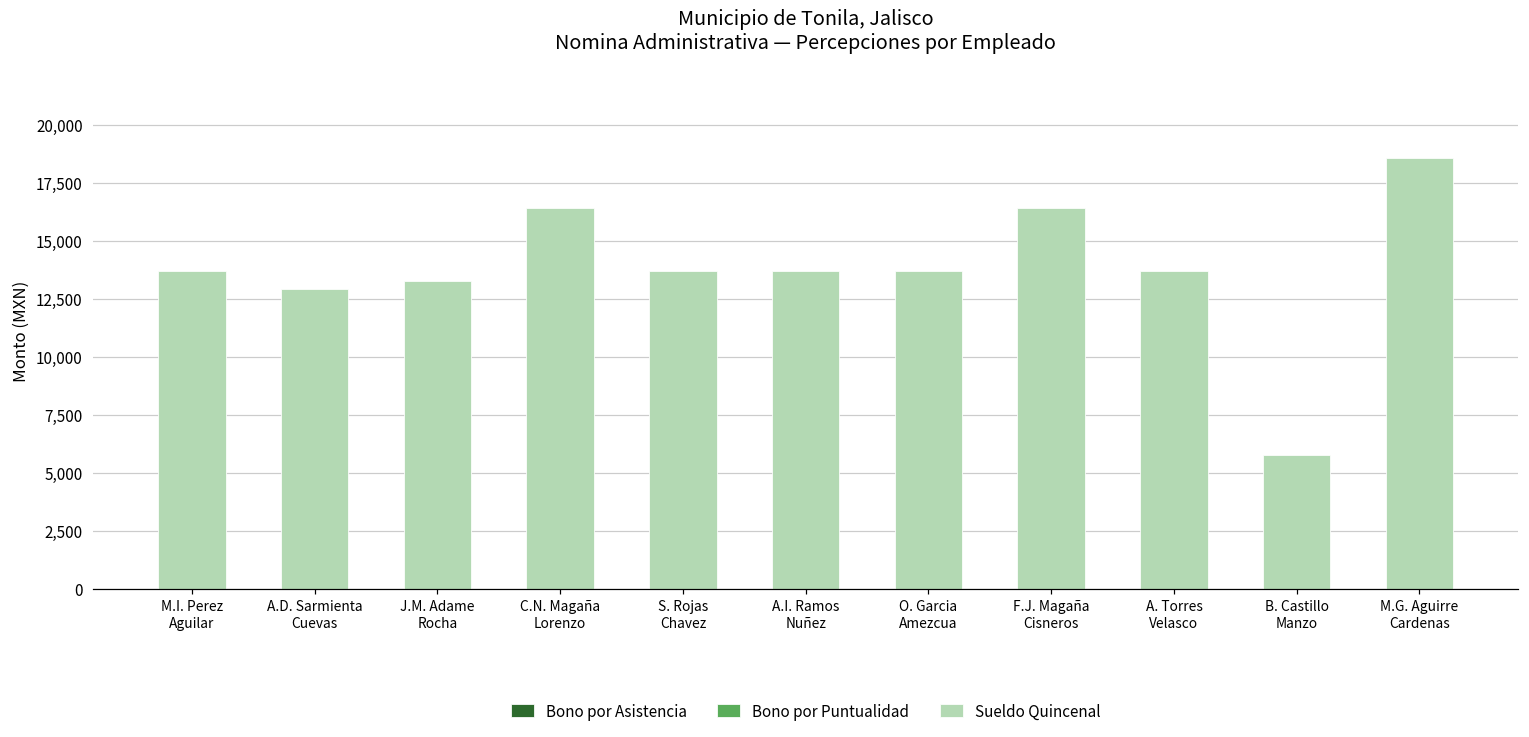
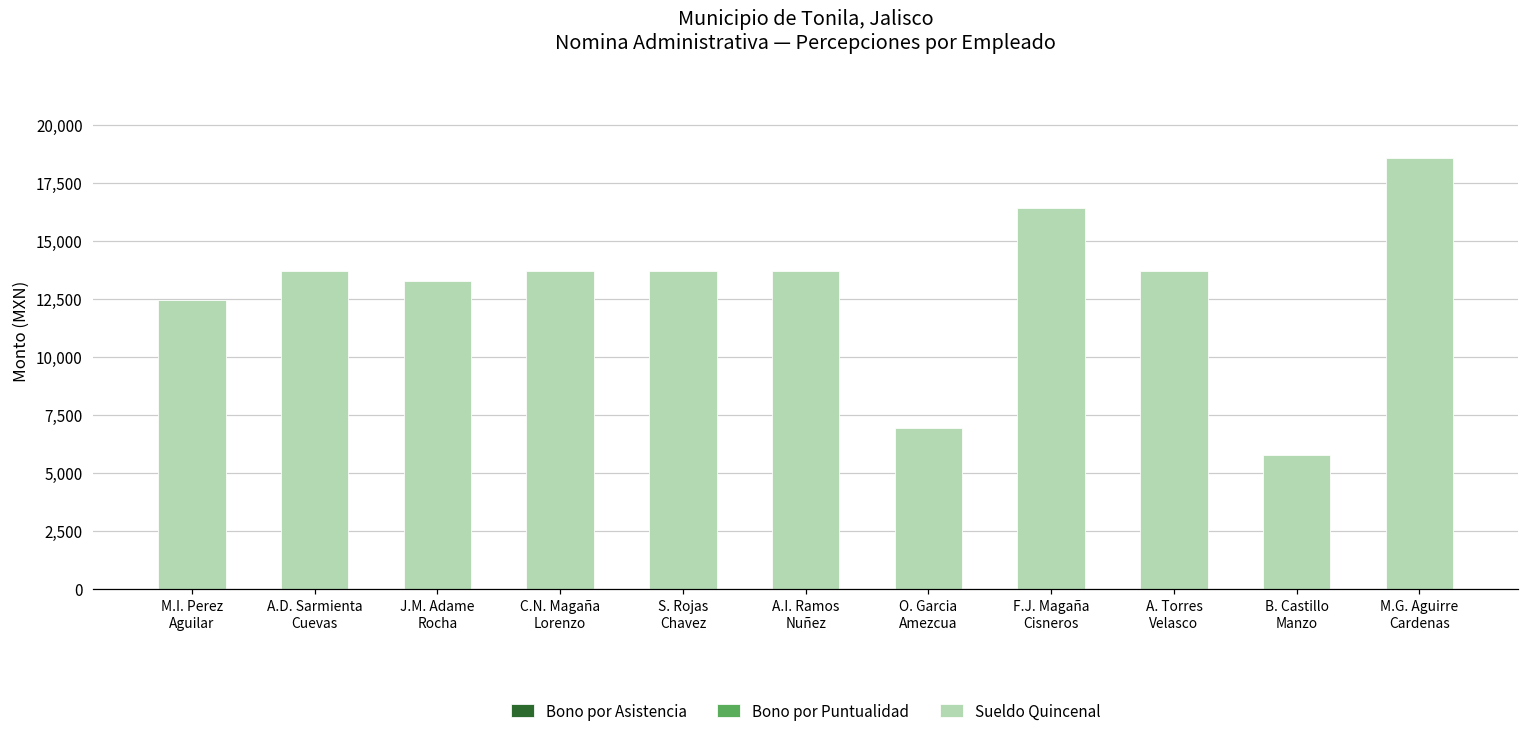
  {
    "Bono por Puntualidad": {
      "M.I. Perez Aguilar": "0",
      "A.D. Sarmienta Cuevas": "0",
      "J.M. Adame Rocha": "0",
      "C.N. Magaña Lorenzo": "0",
      "S. Rojas Chavez": "0",
      "A.I. Ramos Nuñez": "0",
      "O. Garcia Amezcua": "0",
      "F.J. Magaña Cisneros": "0",
      "A. Torres Velasco": "0",
      "B. Castillo Manzo": "0",
      "M.G. Aguirre Cardenas": "0"
    },
    "Sueldo Quincenal": {
-     "M.I. Perez Aguilar": "13,700",
-     "A.D. Sarmienta Cuevas": "12,900",
+     "M.I. Perez Aguilar": "12,400",
+     "A.D. Sarmienta Cuevas": "13,700",
      "J.M. Adame Rocha": "13,300",
-     "C.N. Magaña Lorenzo": "16,400",
+     "C.N. Magaña Lorenzo": "13,700",
      "S. Rojas Chavez": "13,700",
      "A.I. Ramos Nuñez": "13,700",
-     "O. Garcia Amezcua": "13,700",
+     "O. Garcia Amezcua": "6,900",
      "F.J. Magaña Cisneros": "16,400",
      "A. Torres Velasco": "13,700",
      "B. Castillo Manzo": "5,800",
      "M.G. Aguirre Cardenas": "18,600"
    }
  }
